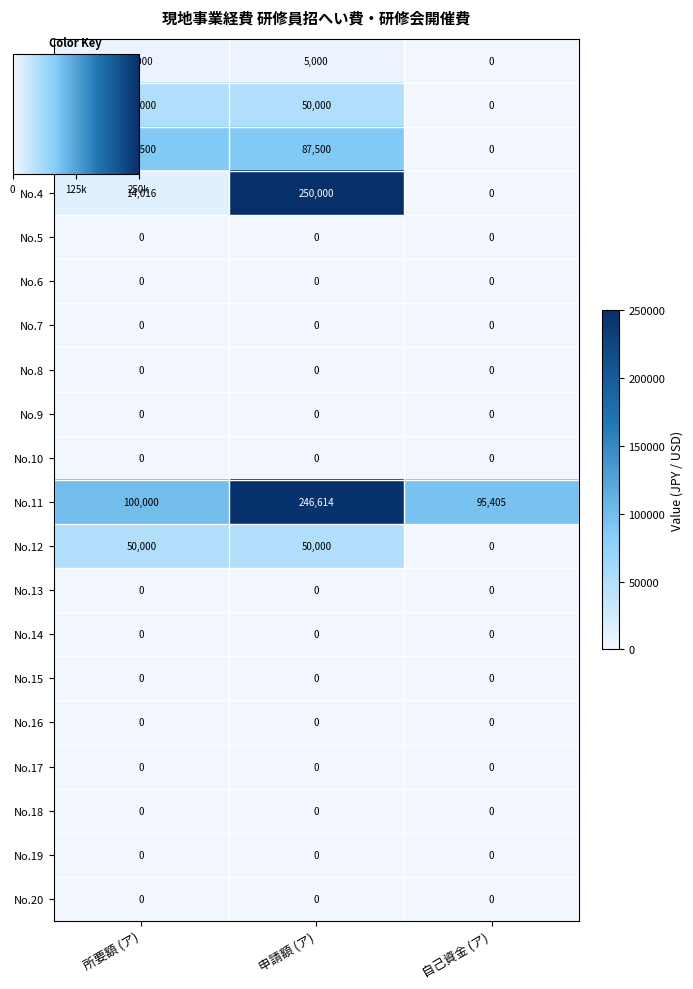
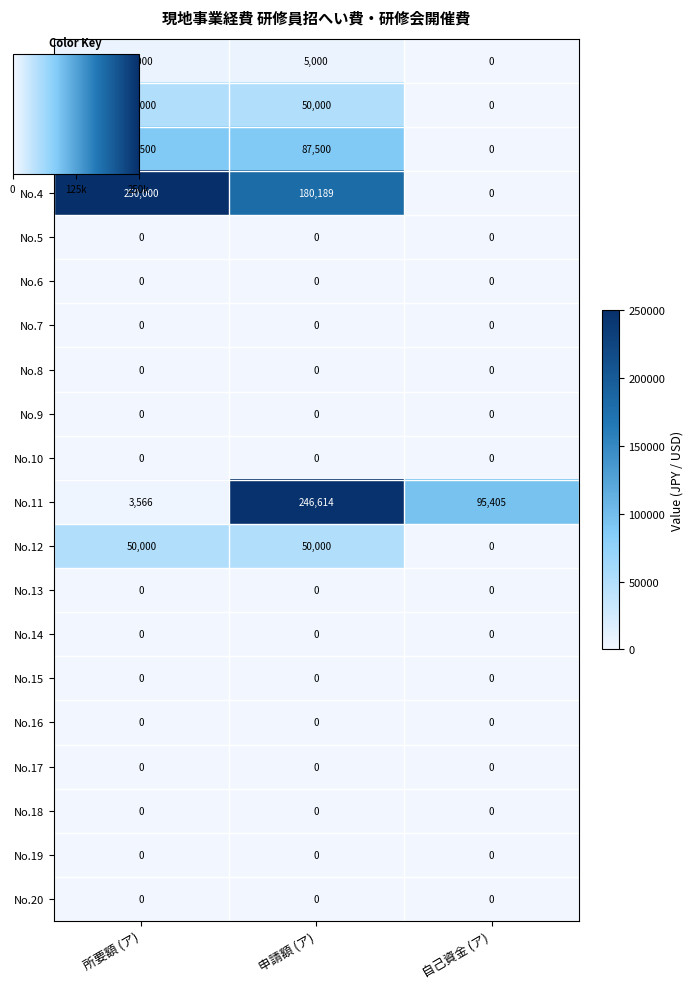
  {
    "No.4": {
-     "所要額 (ア)": "14,016",
-     "申請額 (ア)": "250,000",
+     "所要額 (ア)": "250,000",
+     "申請額 (ア)": "180,189",
      "自己資金 (ア)": "0"
    },
    "No.5": {
      "所要額 (ア)": "0",
      "申請額 (ア)": "0",
      "自己資金 (ア)": "0"
    },
    "No.6": {
      "所要額 (ア)": "0",
      "申請額 (ア)": "0",
      "自己資金 (ア)": "0"
    },
    "No.7": {
      "所要額 (ア)": "0",
      "申請額 (ア)": "0",
      "自己資金 (ア)": "0"
    },
    "No.8": {
      "所要額 (ア)": "0",
      "申請額 (ア)": "0",
      "自己資金 (ア)": "0"
    },
    "No.9": {
      "所要額 (ア)": "0",
      "申請額 (ア)": "0",
      "自己資金 (ア)": "0"
    },
    "No.10": {
      "所要額 (ア)": "0",
      "申請額 (ア)": "0",
      "自己資金 (ア)": "0"
    },
    "No.11": {
-     "所要額 (ア)": "100,000",
+     "所要額 (ア)": "3,566",
      "申請額 (ア)": "246,614",
      "自己資金 (ア)": "95,405"
    },
    "No.12": {
      "所要額 (ア)": "50,000",
      "申請額 (ア)": "50,000",
      "自己資金 (ア)": "0"
    },
    "No.13": {
      "所要額 (ア)": "0",
      "申請額 (ア)": "0",
      "自己資金 (ア)": "0"
    },
    "No.14": {
      "所要額 (ア)": "0",
      "申請額 (ア)": "0",
      "自己資金 (ア)": "0"
    },
    "No.15": {
      "所要額 (ア)": "0",
      "申請額 (ア)": "0",
      "自己資金 (ア)": "0"
    },
    "No.16": {
      "所要額 (ア)": "0",
      "申請額 (ア)": "0",
      "自己資金 (ア)": "0"
    },
    "No.17": {
      "所要額 (ア)": "0",
      "申請額 (ア)": "0",
      "自己資金 (ア)": "0"
    },
    "No.18": {
      "所要額 (ア)": "0",
      "申請額 (ア)": "0",
      "自己資金 (ア)": "0"
    },
    "No.19": {
      "所要額 (ア)": "0",
      "申請額 (ア)": "0",
      "自己資金 (ア)": "0"
    },
    "No.20": {
      "所要額 (ア)": "0",
      "申請額 (ア)": "0",
      "自己資金 (ア)": "0"
    }
  }
